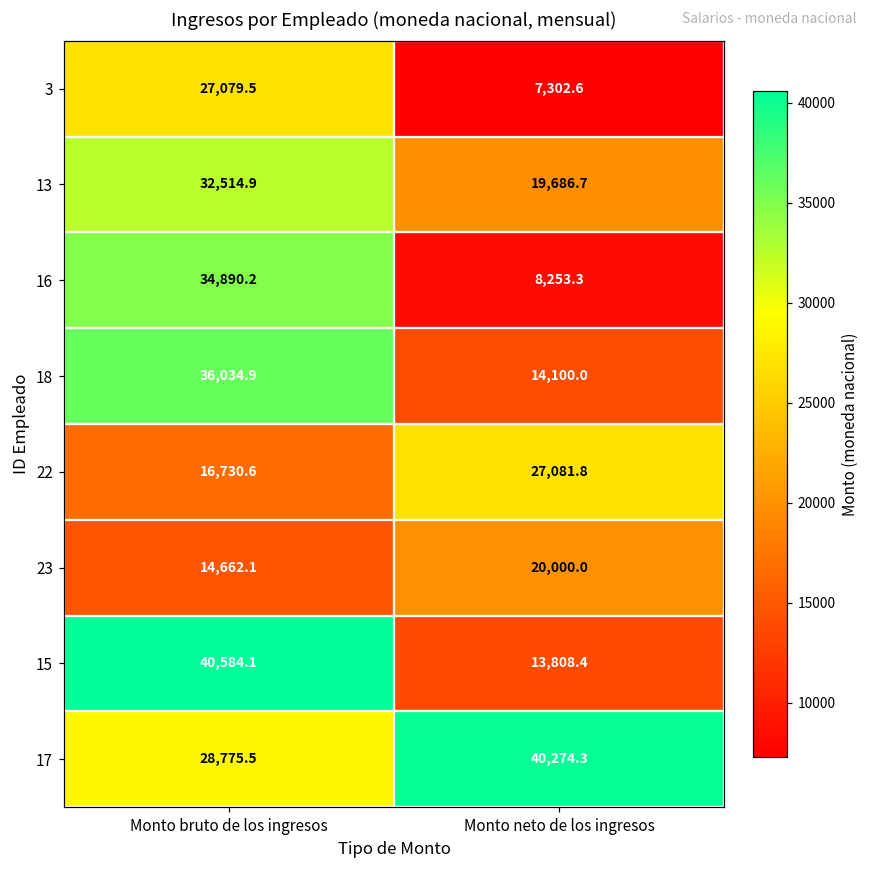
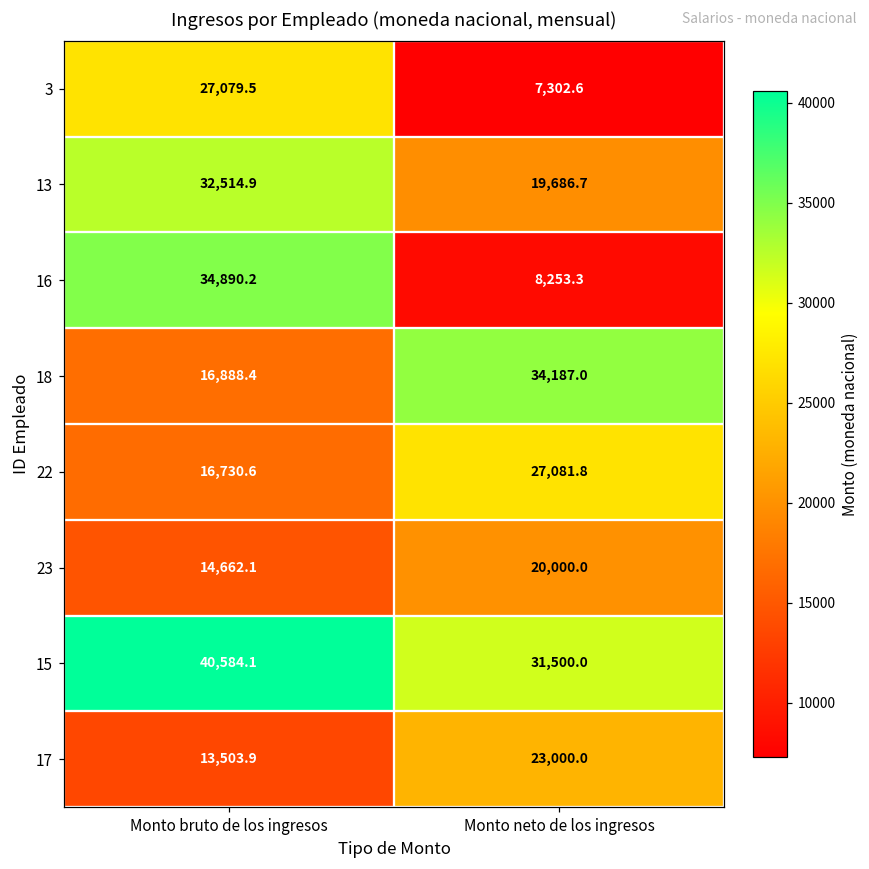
  {
    "3": {
      "Monto bruto de los ingresos": "27,079.5",
      "Monto neto de los ingresos": "7,302.6"
    },
    "13": {
      "Monto bruto de los ingresos": "32,514.9",
      "Monto neto de los ingresos": "19,686.7"
    },
    "16": {
      "Monto bruto de los ingresos": "34,890.2",
      "Monto neto de los ingresos": "8,253.3"
    },
    "18": {
-     "Monto bruto de los ingresos": "36,034.9",
-     "Monto neto de los ingresos": "14,100.0"
+     "Monto bruto de los ingresos": "16,888.4",
+     "Monto neto de los ingresos": "34,187.0"
    },
    "22": {
      "Monto bruto de los ingresos": "16,730.6",
      "Monto neto de los ingresos": "27,081.8"
    },
    "23": {
      "Monto bruto de los ingresos": "14,662.1",
      "Monto neto de los ingresos": "20,000.0"
    },
    "15": {
      "Monto bruto de los ingresos": "40,584.1",
-     "Monto neto de los ingresos": "13,808.4"
+     "Monto neto de los ingresos": "31,500.0"
    },
    "17": {
-     "Monto bruto de los ingresos": "28,775.5",
-     "Monto neto de los ingresos": "40,274.3"
+     "Monto bruto de los ingresos": "13,503.9",
+     "Monto neto de los ingresos": "23,000.0"
    }
  }
